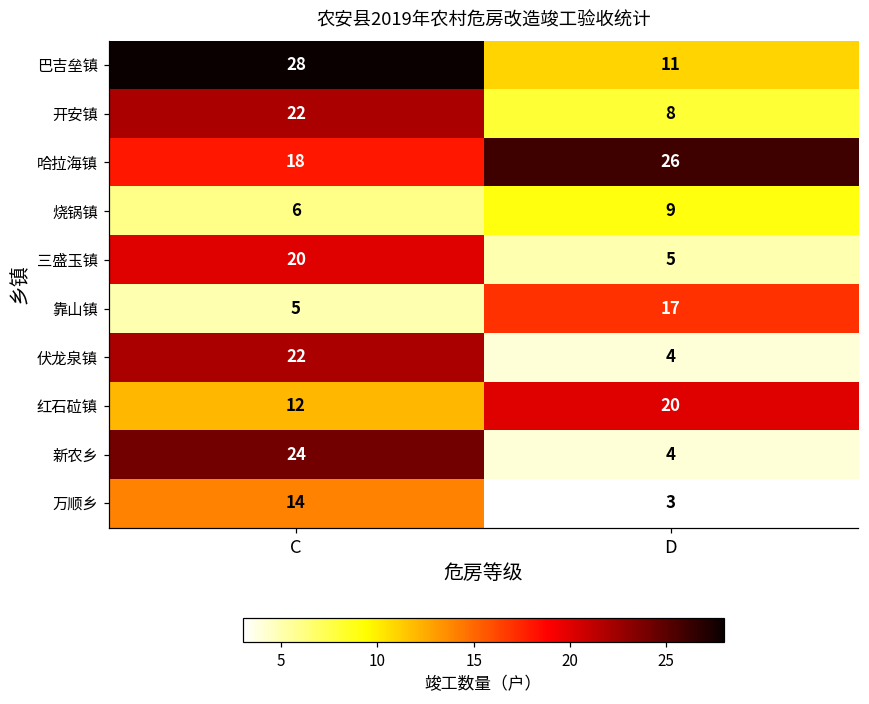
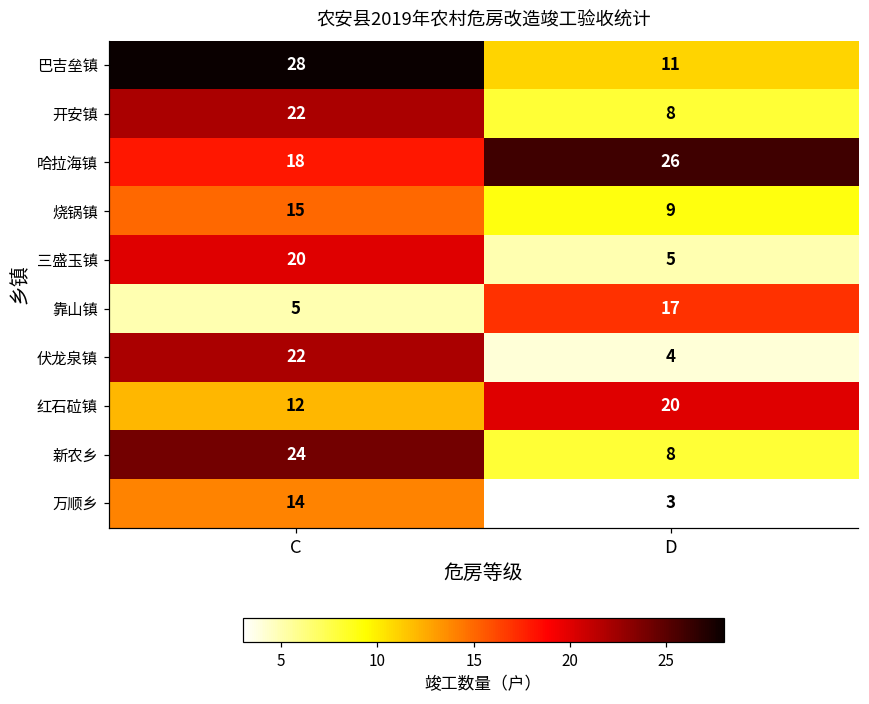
  {
    "巴吉垒镇": {
      "C": 28,
      "D": 11
    },
    "开安镇": {
      "C": 22,
      "D": 8
    },
    "哈拉海镇": {
      "C": 18,
      "D": 26
    },
    "烧锅镇": {
-     "C": 6,
+     "C": 15,
      "D": 9
    },
    "三盛玉镇": {
      "C": 20,
      "D": 5
    },
    "靠山镇": {
      "C": 5,
      "D": 17
    },
    "伏龙泉镇": {
      "C": 22,
      "D": 4
    },
    "红石砬镇": {
      "C": 12,
      "D": 20
    },
    "新农乡": {
      "C": 24,
-     "D": 4
+     "D": 8
    },
    "万顺乡": {
      "C": 14,
      "D": 3
    }
  }
